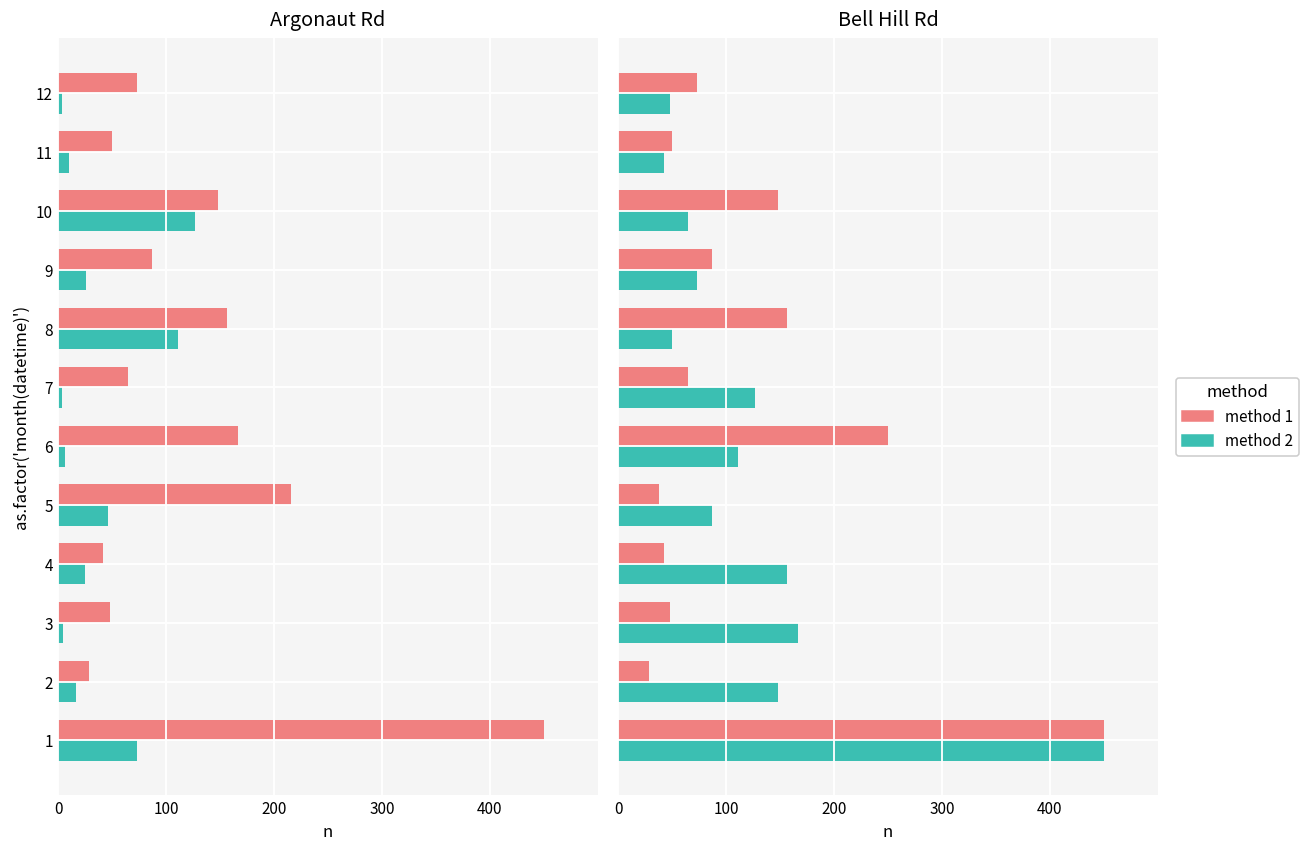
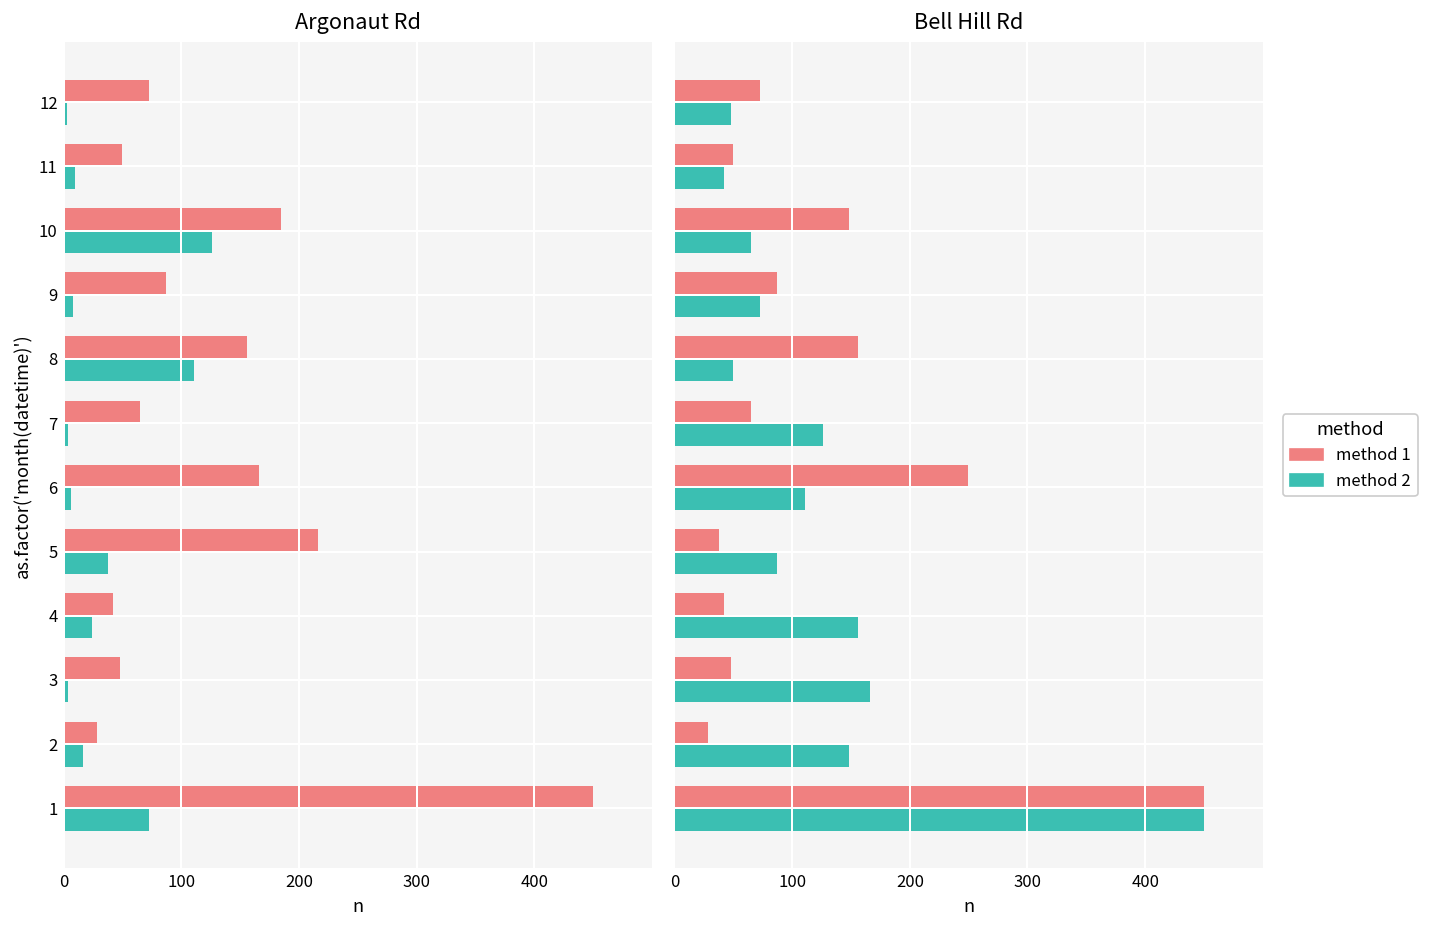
  {
    "Argonaut Rd": {
      "method 1": {
        "12": 70,
        "11": 50,
-       "10": 150,
+       "10": 190,
        "9": 90,
        "8": 160,
        "7": 60,
        "6": 170,
        "5": 220,
        "4": 40,
        "3": 50,
        "2": 30,
        "1": 450
      },
      "method 2": {
        "12": 0,
        "11": 10,
        "10": 130,
-       "9": 30,
+       "9": 10,
        "8": 110,
        "7": 0,
        "6": 10,
-       "5": 50,
+       "5": 40,
        "4": 20,
        "3": 0,
        "2": 20,
        "1": 70
      }
    }
  }
